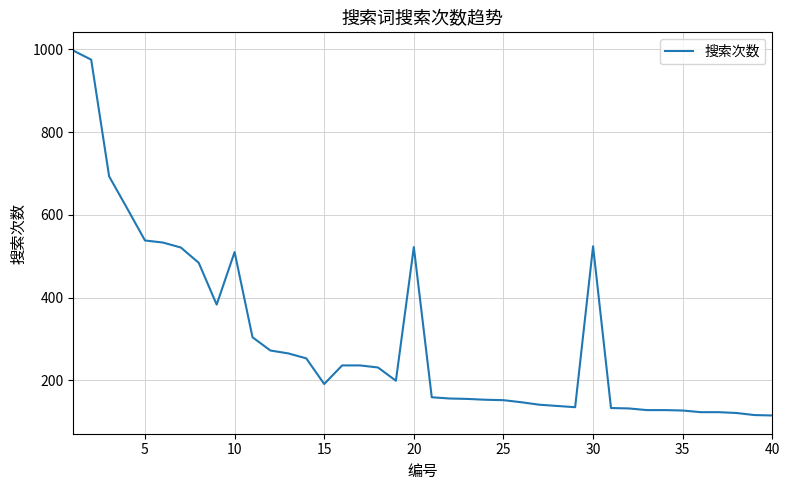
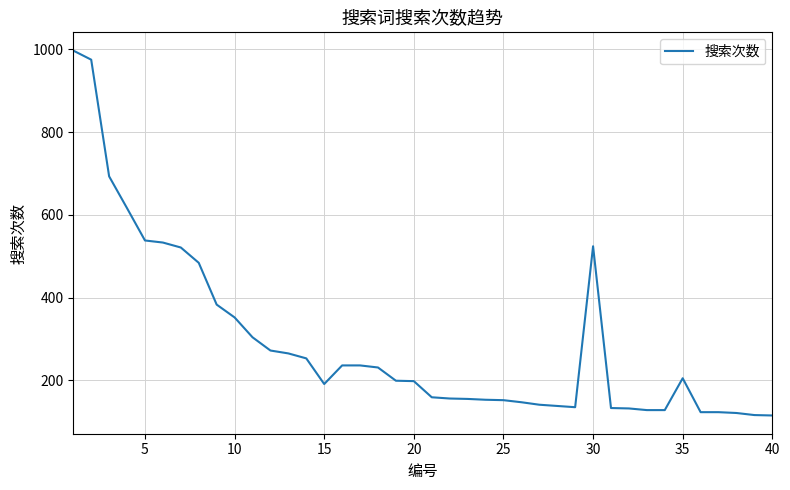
  {
    "5": 540,
-   "10": 510,
+   "10": 350,
    "15": 190,
-   "20": 520,
+   "20": 200,
    "25": 150,
    "30": 520,
-   "35": 130,
+   "35": 210,
    "40": 120
  }
